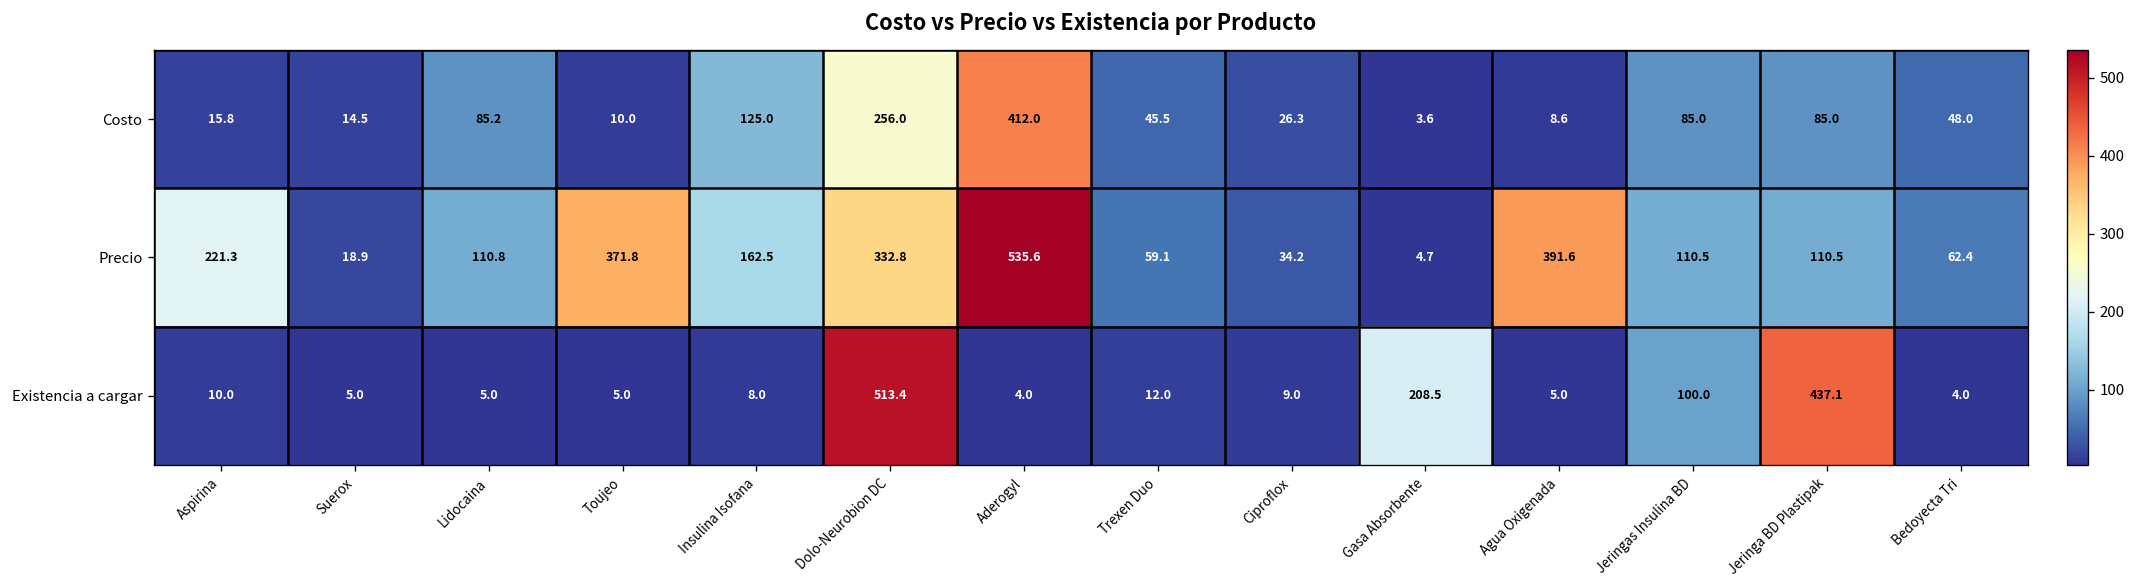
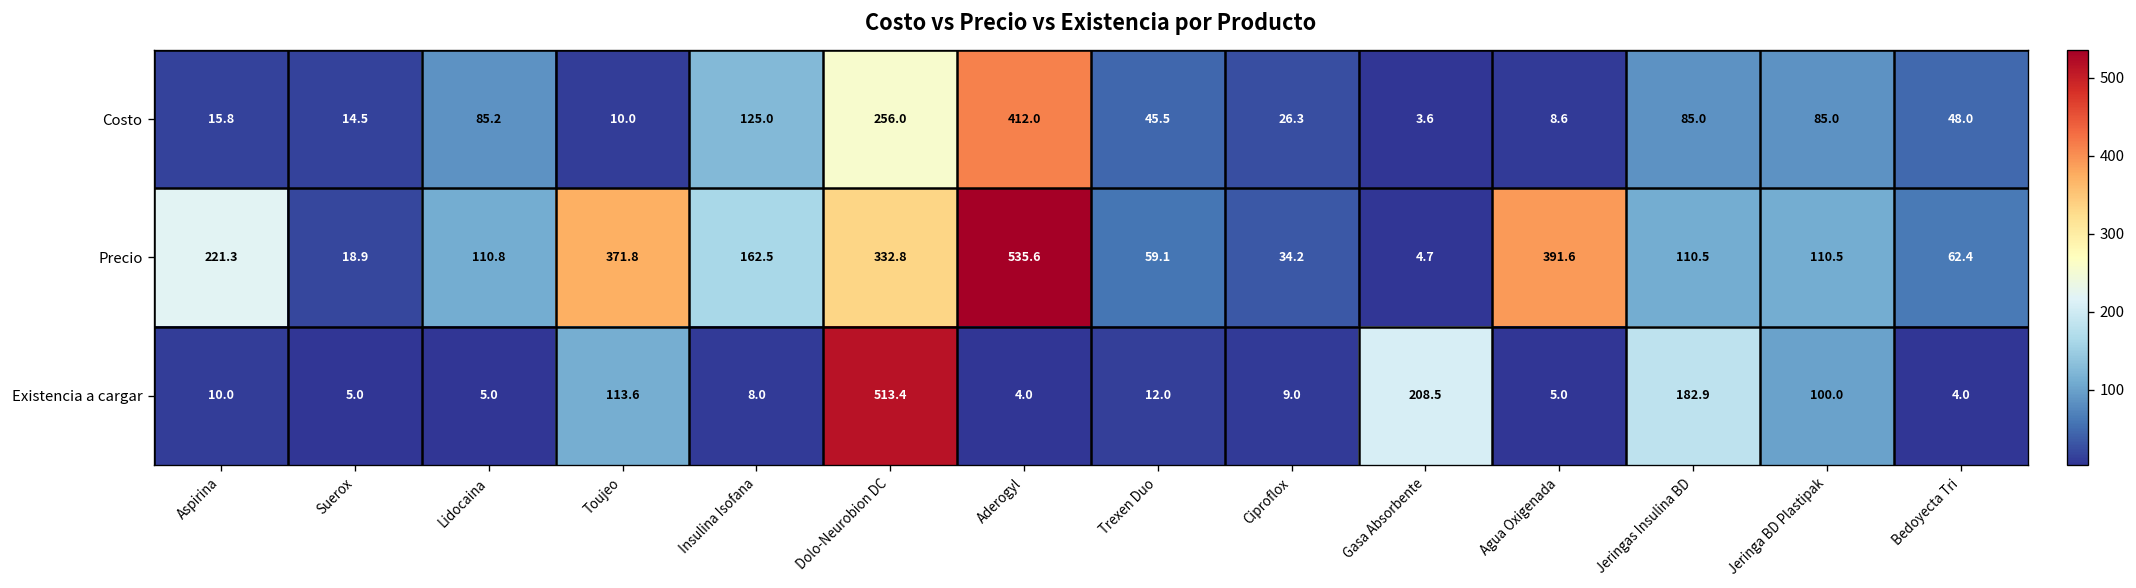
  {
    "Costo": {
      "Aspirina": 15.8,
      "Suerox": 14.5,
      "Lidocaina": 85.2,
      "Toujeo": 10.0,
      "Insulina Isofana": 125.0,
      "Dolo-Neurobion DC": 256.0,
      "Aderogyl": 412.0,
      "Trexen Duo": 45.5,
      "Ciproflox": 26.3,
      "Gasa Absorbente": 3.6,
      "Agua Oxigenada": 8.6,
      "Jeringas Insulina BD": 85.0,
      "Jeringa BD Plastipak": 85.0,
      "Bedoyecta Tri": 48.0
    },
    "Precio": {
      "Aspirina": 221.3,
      "Suerox": 18.9,
      "Lidocaina": 110.8,
      "Toujeo": 371.8,
      "Insulina Isofana": 162.5,
      "Dolo-Neurobion DC": 332.8,
      "Aderogyl": 535.6,
      "Trexen Duo": 59.1,
      "Ciproflox": 34.2,
      "Gasa Absorbente": 4.7,
      "Agua Oxigenada": 391.6,
      "Jeringas Insulina BD": 110.5,
      "Jeringa BD Plastipak": 110.5,
      "Bedoyecta Tri": 62.4
    },
    "Existencia a cargar": {
      "Aspirina": 10.0,
      "Suerox": 5.0,
      "Lidocaina": 5.0,
-     "Toujeo": 5.0,
+     "Toujeo": 113.6,
      "Insulina Isofana": 8.0,
      "Dolo-Neurobion DC": 513.4,
      "Aderogyl": 4.0,
      "Trexen Duo": 12.0,
      "Ciproflox": 9.0,
      "Gasa Absorbente": 208.5,
      "Agua Oxigenada": 5.0,
-     "Jeringas Insulina BD": 100.0,
-     "Jeringa BD Plastipak": 437.1,
+     "Jeringas Insulina BD": 182.9,
+     "Jeringa BD Plastipak": 100.0,
      "Bedoyecta Tri": 4.0
    }
  }
